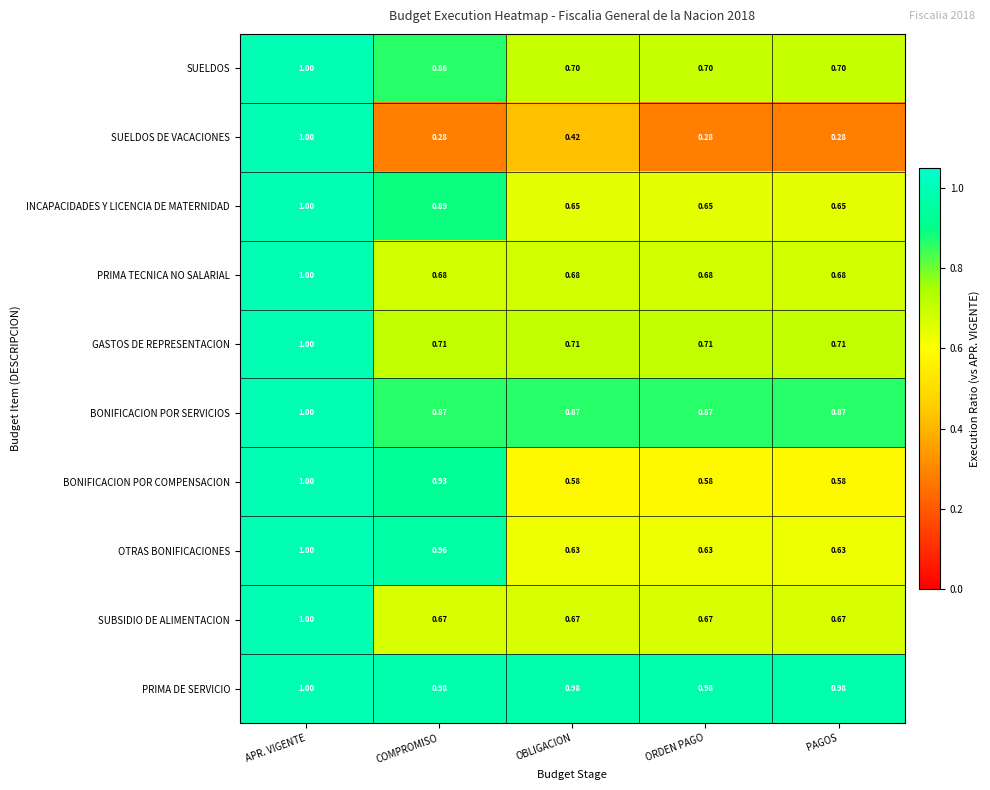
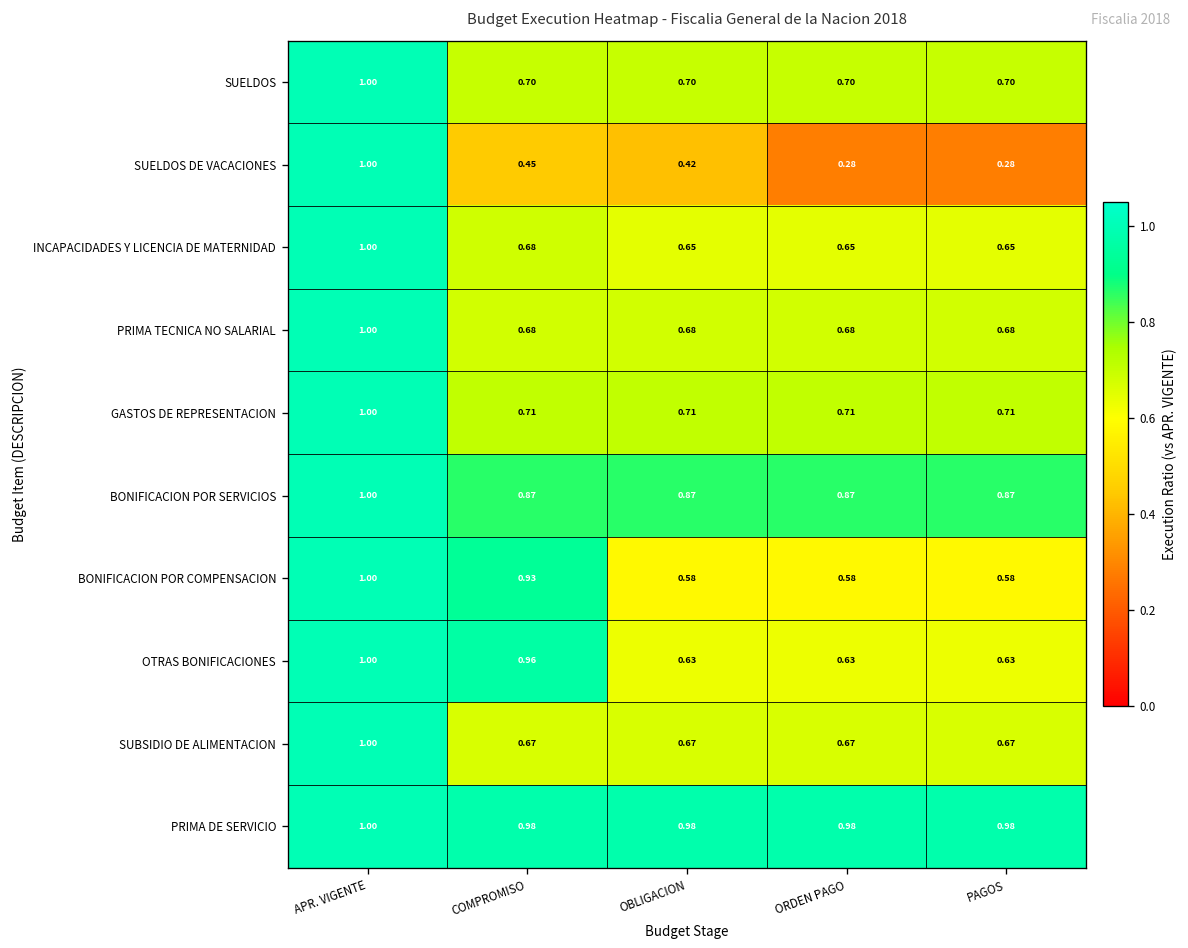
  {
    "SUELDOS": {
      "APR. VIGENTE": 1.00,
-     "COMPROMISO": 0.86,
+     "COMPROMISO": 0.70,
      "OBLIGACION": 0.70,
      "ORDEN PAGO": 0.70,
      "PAGOS": 0.70
    },
    "SUELDOS DE VACACIONES": {
      "APR. VIGENTE": 1.00,
-     "COMPROMISO": 0.28,
+     "COMPROMISO": 0.45,
      "OBLIGACION": 0.42,
      "ORDEN PAGO": 0.28,
      "PAGOS": 0.28
    },
    "INCAPACIDADES Y LICENCIA DE MATERNIDAD": {
      "APR. VIGENTE": 1.00,
-     "COMPROMISO": 0.89,
+     "COMPROMISO": 0.68,
      "OBLIGACION": 0.65,
      "ORDEN PAGO": 0.65,
      "PAGOS": 0.65
    },
    "PRIMA TECNICA NO SALARIAL": {
      "APR. VIGENTE": 1.00,
      "COMPROMISO": 0.68,
      "OBLIGACION": 0.68,
      "ORDEN PAGO": 0.68,
      "PAGOS": 0.68
    },
    "GASTOS DE REPRESENTACION": {
      "APR. VIGENTE": 1.00,
      "COMPROMISO": 0.71,
      "OBLIGACION": 0.71,
      "ORDEN PAGO": 0.71,
      "PAGOS": 0.71
    },
    "BONIFICACION POR SERVICIOS": {
      "APR. VIGENTE": 1.00,
      "COMPROMISO": 0.87,
      "OBLIGACION": 0.87,
      "ORDEN PAGO": 0.87,
      "PAGOS": 0.87
    },
    "BONIFICACION POR COMPENSACION": {
      "APR. VIGENTE": 1.00,
      "COMPROMISO": 0.93,
      "OBLIGACION": 0.58,
      "ORDEN PAGO": 0.58,
      "PAGOS": 0.58
    },
    "OTRAS BONIFICACIONES": {
      "APR. VIGENTE": 1.00,
      "COMPROMISO": 0.96,
      "OBLIGACION": 0.63,
      "ORDEN PAGO": 0.63,
      "PAGOS": 0.63
    },
    "SUBSIDIO DE ALIMENTACION": {
      "APR. VIGENTE": 1.00,
      "COMPROMISO": 0.67,
      "OBLIGACION": 0.67,
      "ORDEN PAGO": 0.67,
      "PAGOS": 0.67
    },
    "PRIMA DE SERVICIO": {
      "APR. VIGENTE": 1.00,
      "COMPROMISO": 0.98,
      "OBLIGACION": 0.98,
      "ORDEN PAGO": 0.98,
      "PAGOS": 0.98
    }
  }
